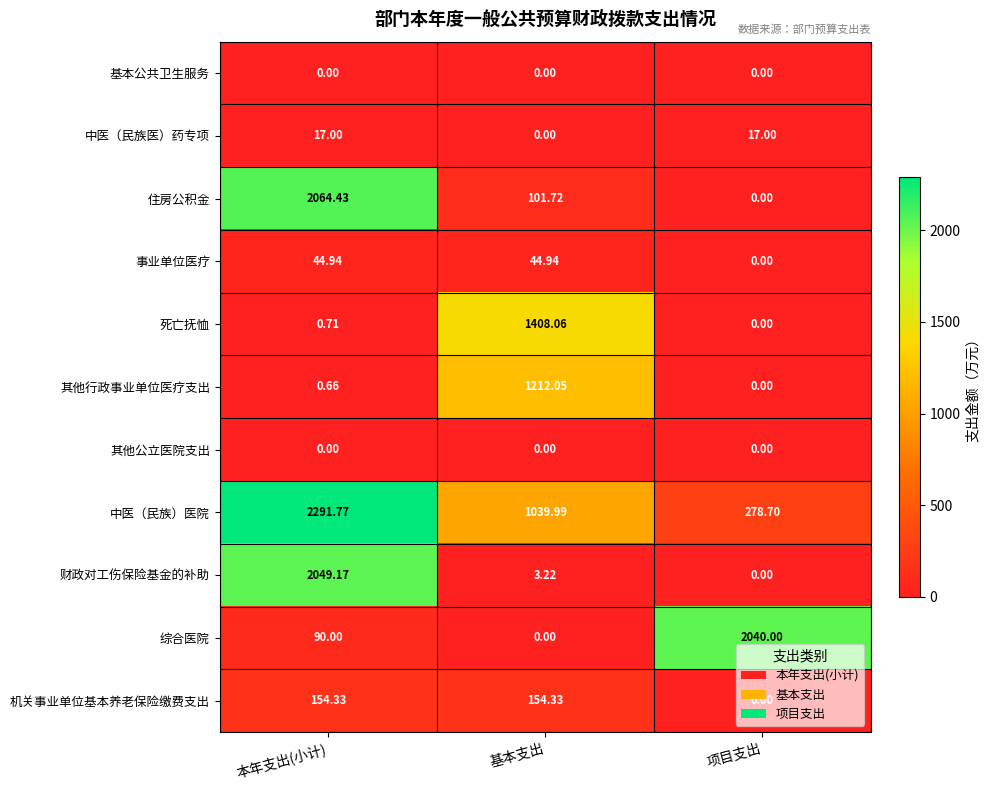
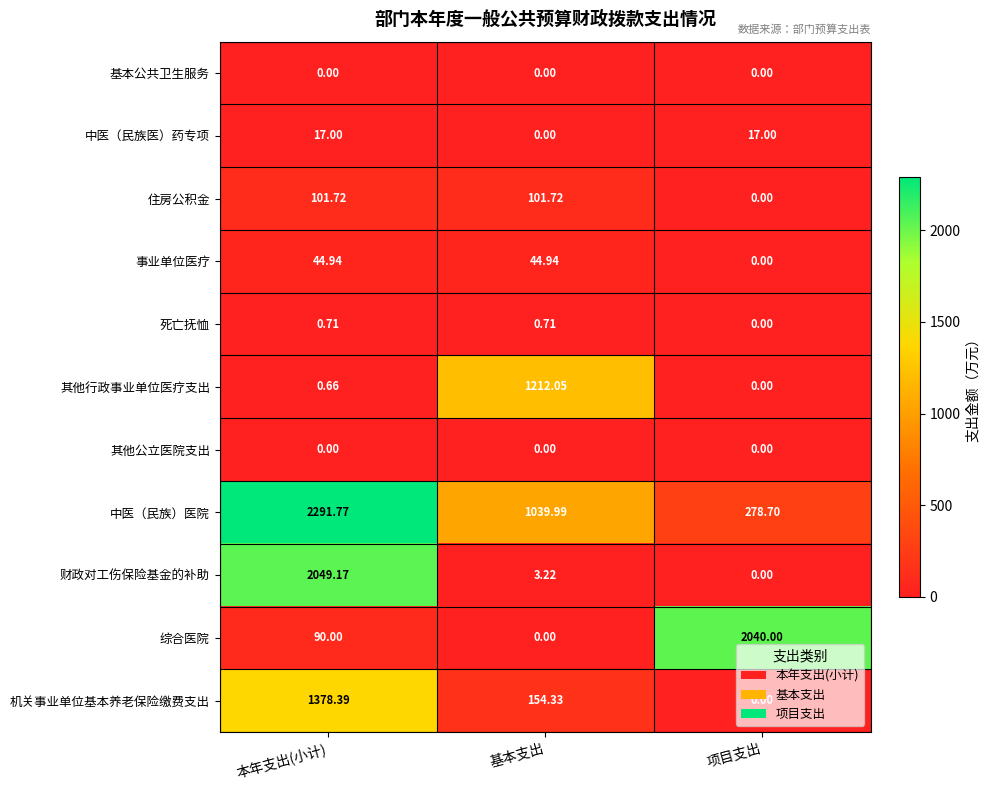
  {
    "基本公共卫生服务": {
      "本年支出(小计)": 0.00,
      "基本支出": 0.00,
      "项目支出": 0.00
    },
    "中医（民族医）药专项": {
      "本年支出(小计)": 17.00,
      "基本支出": 0.00,
      "项目支出": 17.00
    },
    "住房公积金": {
-     "本年支出(小计)": 2064.43,
+     "本年支出(小计)": 101.72,
      "基本支出": 101.72,
      "项目支出": 0.00
    },
    "事业单位医疗": {
      "本年支出(小计)": 44.94,
      "基本支出": 44.94,
      "项目支出": 0.00
    },
    "死亡抚恤": {
      "本年支出(小计)": 0.71,
-     "基本支出": 1408.06,
+     "基本支出": 0.71,
      "项目支出": 0.00
    },
    "其他行政事业单位医疗支出": {
      "本年支出(小计)": 0.66,
      "基本支出": 1212.05,
      "项目支出": 0.00
    },
    "其他公立医院支出": {
      "本年支出(小计)": 0.00,
      "基本支出": 0.00,
      "项目支出": 0.00
    },
    "中医（民族）医院": {
      "本年支出(小计)": 2291.77,
      "基本支出": 1039.99,
      "项目支出": 278.70
    },
    "财政对工伤保险基金的补助": {
      "本年支出(小计)": 2049.17,
      "基本支出": 3.22,
      "项目支出": 0.00
    },
    "综合医院": {
      "本年支出(小计)": 90.00,
      "基本支出": 0.00
    },
    "机关事业单位基本养老保险缴费支出": {
-     "本年支出(小计)": 154.33,
+     "本年支出(小计)": 1378.39,
      "基本支出": 154.33
    }
  }
